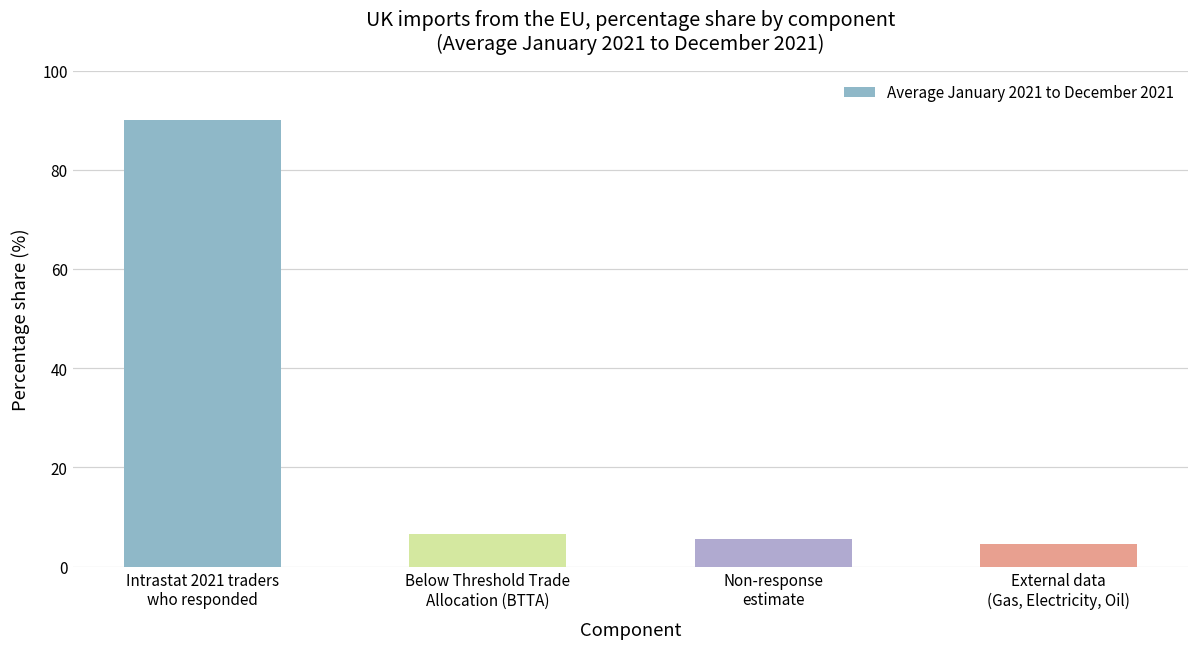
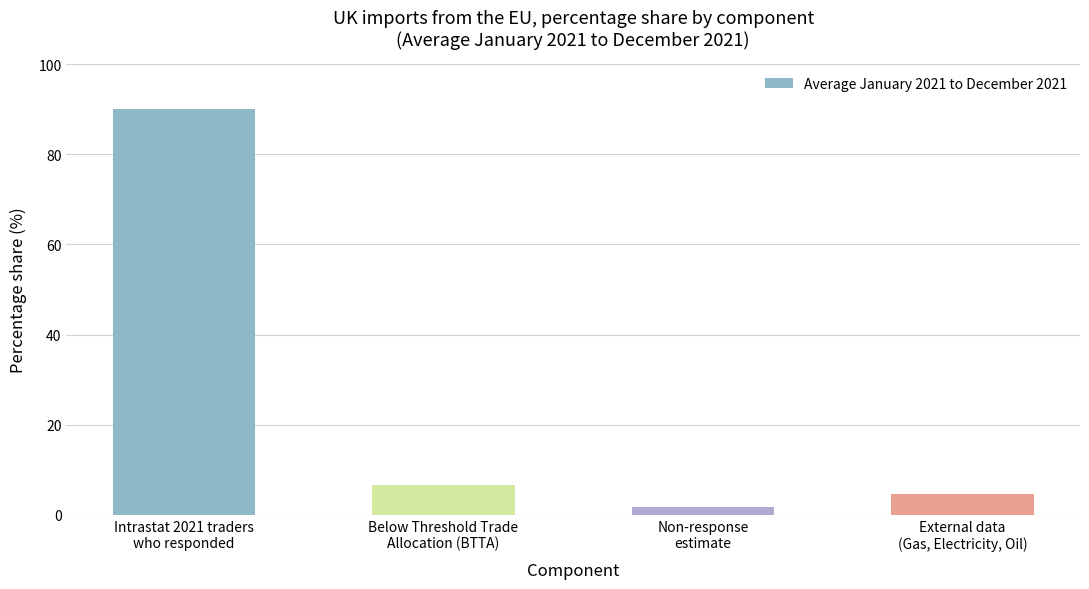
  {
    "Intrastat 2021 traders who responded": 90,
    "Below Threshold Trade Allocation (BTTA)": 7,
-   "Non-response estimate": 6,
+   "Non-response estimate": 2,
    "External data (Gas, Electricity, Oil)": 5
  }
